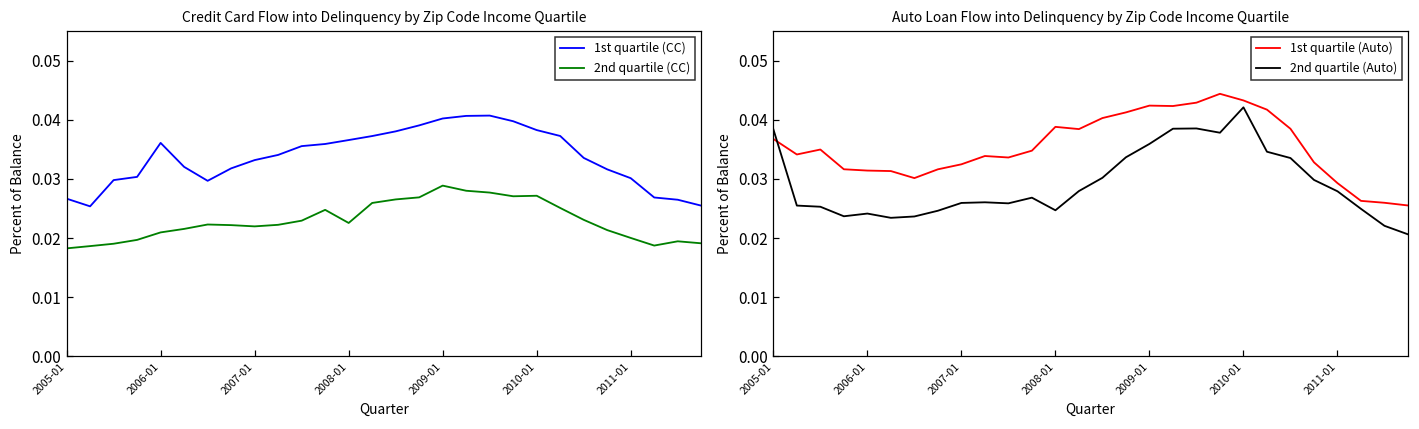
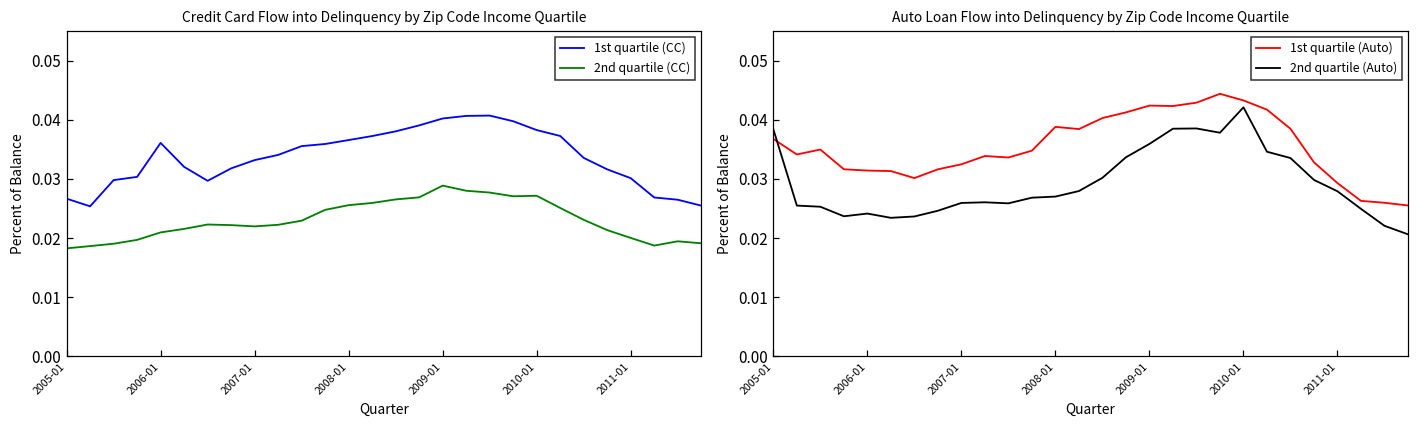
  {
    "Credit Card Flow into Delinquency by Zip Code Income Quartile": {
      "1st quartile (CC)": {
        "2005-01": 0.027,
        "2006-01": 0.036,
        "2007-01": 0.033,
        "2008-01": 0.037,
        "2009-01": 0.040,
        "2010-01": 0.038,
        "2011-01": 0.030
      },
      "2nd quartile (CC)": {
        "2005-01": 0.018,
        "2006-01": 0.021,
        "2007-01": 0.022,
-       "2008-01": 0.023,
+       "2008-01": 0.026,
        "2009-01": 0.029,
        "2010-01": 0.027,
        "2011-01": 0.020
      }
    },
    "Auto Loan Flow into Delinquency by Zip Code Income Quartile": {
      "1st quartile (Auto)": {
        "2005-01": 0.037,
        "2006-01": 0.031,
        "2007-01": 0.032,
        "2008-01": 0.039,
        "2009-01": 0.042,
        "2010-01": 0.043,
        "2011-01": 0.029
      },
      "2nd quartile (Auto)": {
        "2005-01": 0.038,
        "2006-01": 0.024,
        "2007-01": 0.026,
-       "2008-01": 0.025,
+       "2008-01": 0.027,
        "2009-01": 0.036,
        "2010-01": 0.042,
        "2011-01": 0.028
      }
    }
  }
